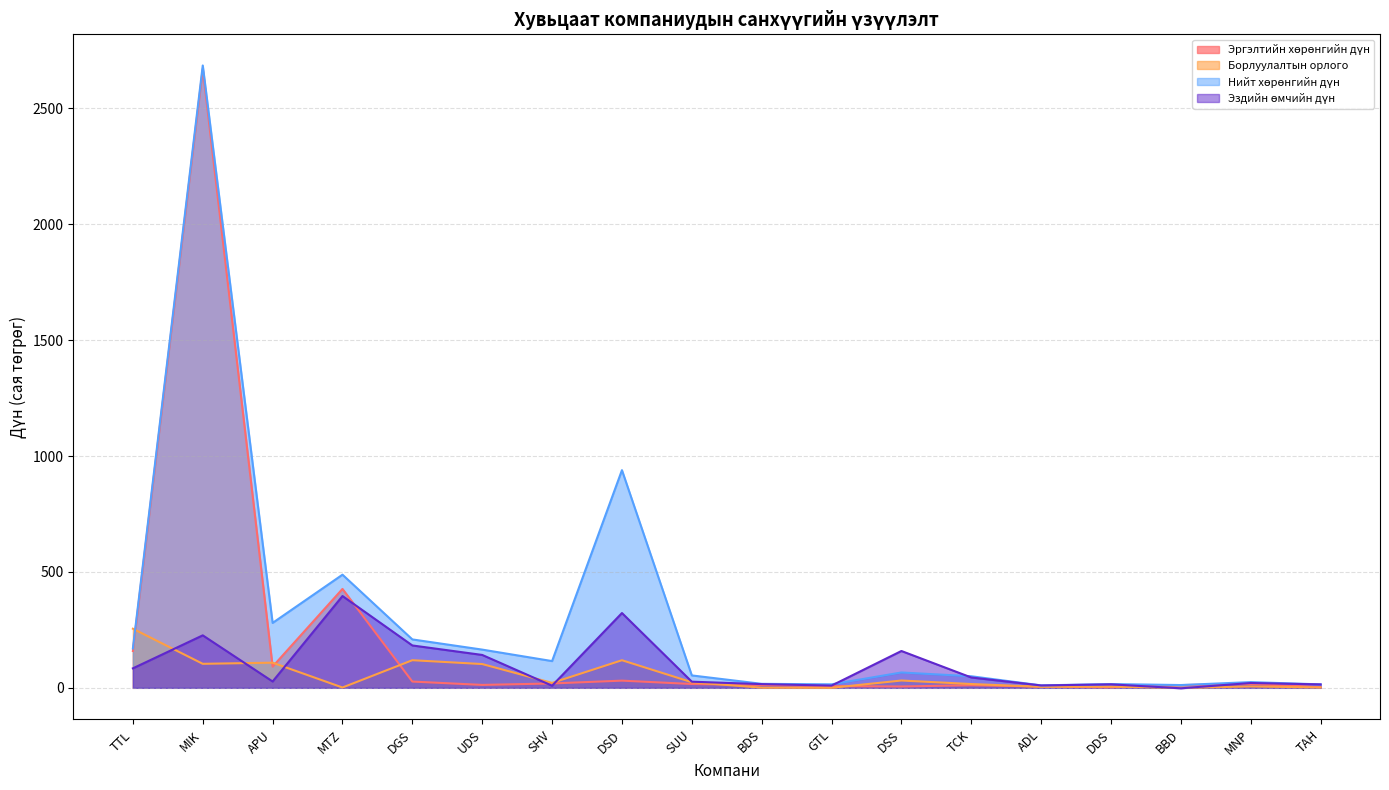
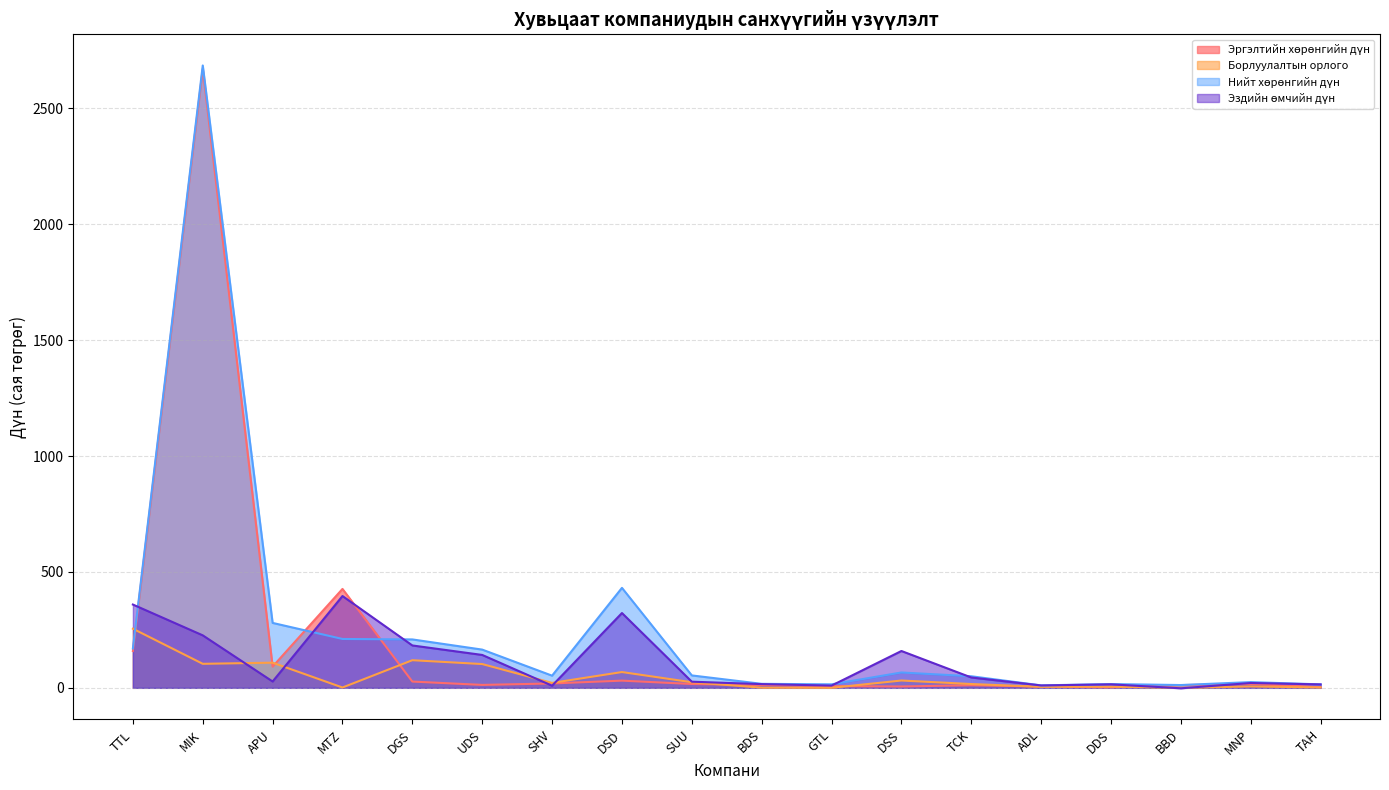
  {
    "Эргэлтийн хөрөнгийн дүн": {
      "TTL": 160,
      "MIK": 2670,
      "APU": 90,
      "MTZ": 430,
      "DGS": 30,
      "UDS": 10,
      "DSD": 30,
      "DSS": 10
    },
    "Борлуулалтын орлого": {
      "TTL": 260,
      "MIK": 100,
      "APU": 110,
      "MTZ": 0,
      "DGS": 120,
      "UDS": 100,
-     "DSD": 120,
+     "DSD": 70,
      "BDS": 0,
      "DSS": 30
    },
    "Нийт хөрөнгийн дүн": {
      "TTL": 170,
      "MIK": 2690,
      "APU": 280,
-     "MTZ": 490,
+     "MTZ": 210,
      "DGS": 210,
      "UDS": 160,
-     "SHV": 120,
-     "DSD": 940,
+     "SHV": 50,
+     "DSD": 430,
      "SUU": 50,
      "DSS": 70
    },
    "Эздийн өмчийн дүн": {
-     "TTL": 80,
+     "TTL": 360,
      "MIK": 230,
      "APU": 30,
      "MTZ": 400,
      "DGS": 180,
      "UDS": 140,
      "DSD": 320,
      "DSS": 160
    }
  }
